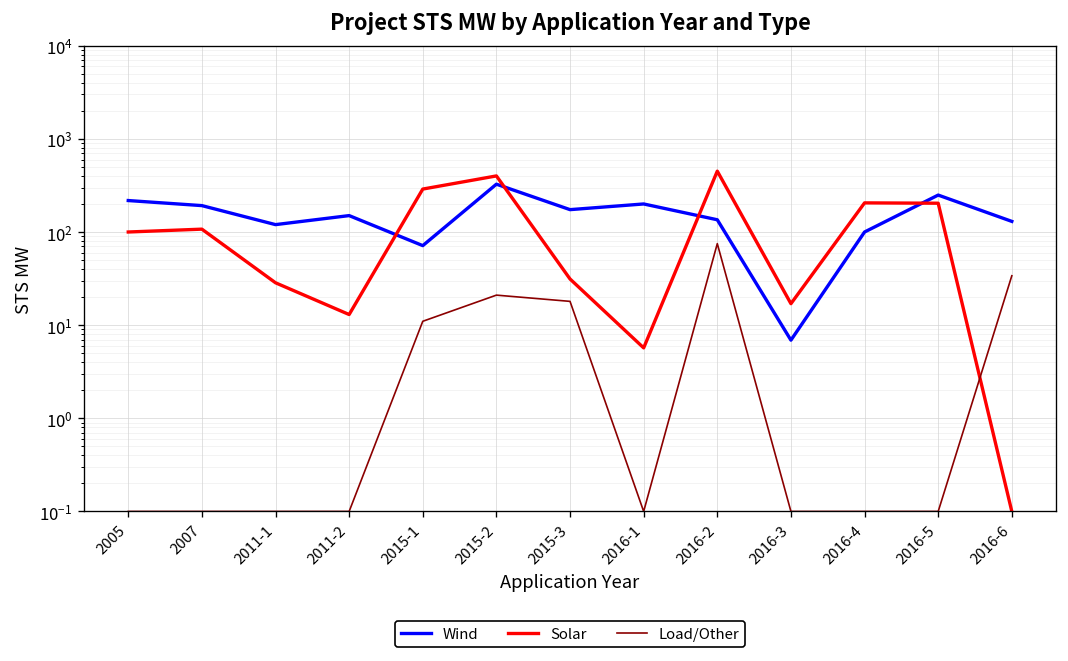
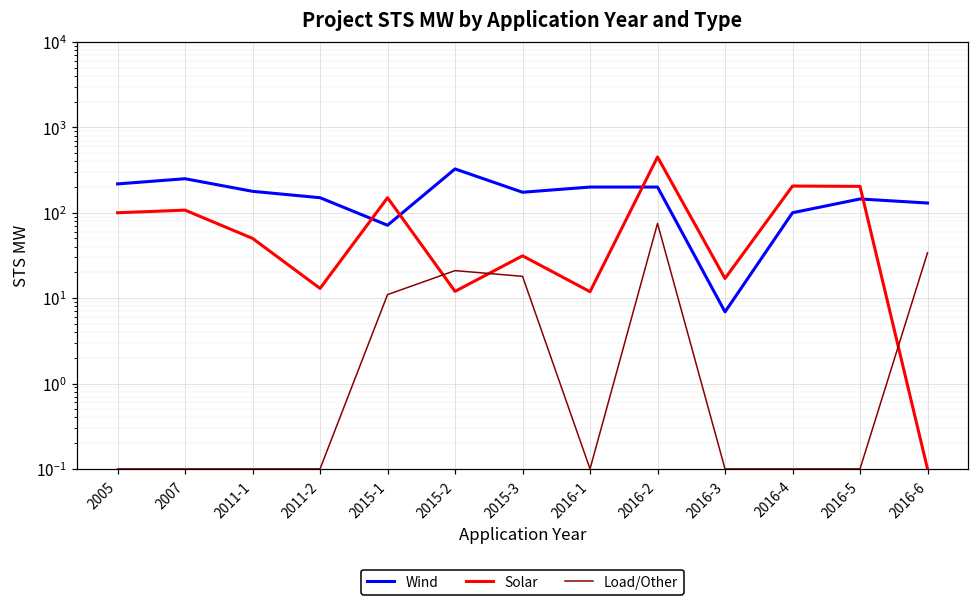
  {
    "Wind": {
      "2005": 220,
-     "2007": 190,
-     "2011-1": 120,
+     "2007": 250,
+     "2011-1": 180,
      "2011-2": 150,
      "2015-1": 70,
      "2015-2": 330,
      "2015-3": 170,
      "2016-1": 200,
-     "2016-2": 140,
+     "2016-2": 200,
      "2016-3": 7,
      "2016-4": 100,
-     "2016-5": 250,
+     "2016-5": 150,
      "2016-6": 130
    },
    "Solar": {
      "2005": 100,
      "2007": 110,
-     "2011-1": 29,
+     "2011-1": 50,
      "2011-2": 13,
-     "2015-1": 290,
-     "2015-2": 400,
+     "2015-1": 150,
+     "2015-2": 12,
      "2015-3": 31,
-     "2016-1": 6,
+     "2016-1": 12,
      "2016-2": 500,
      "2016-3": 17,
      "2016-4": 210,
      "2016-5": 200,
      "2016-6": 0.10
    },
    "Load/Other": {
      "2005": 0.10,
      "2007": 0.10,
      "2011-1": 0.10,
      "2011-2": 0.10,
      "2015-1": 11,
      "2015-2": 21,
      "2015-3": 18,
      "2016-1": 0.10,
      "2016-2": 80,
      "2016-3": 0.10,
      "2016-4": 0.10,
      "2016-5": 0.10,
      "2016-6": 30
    }
  }
